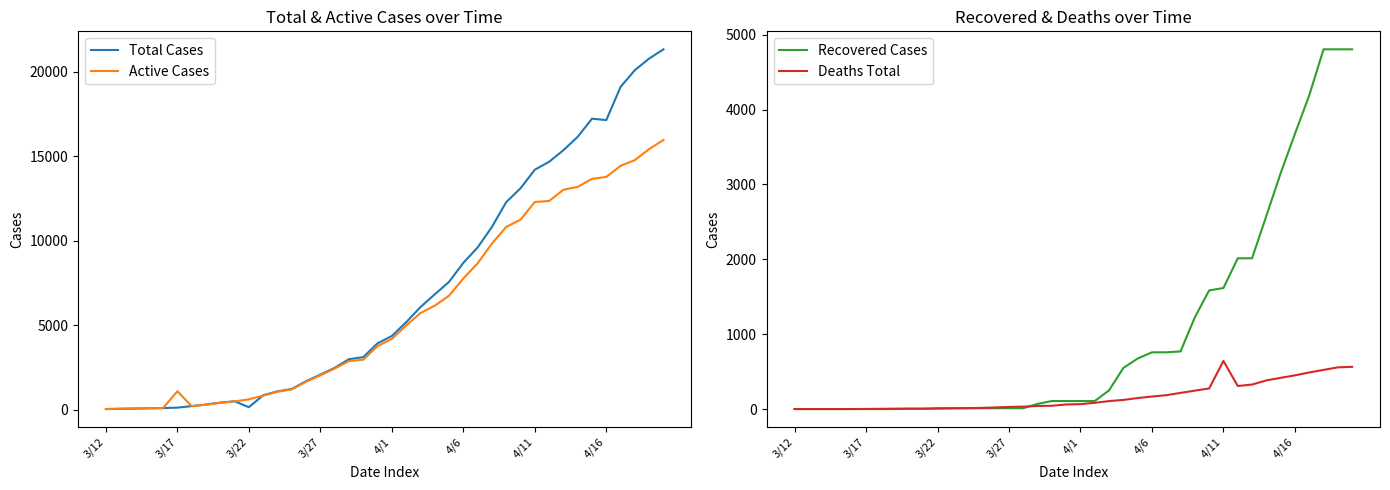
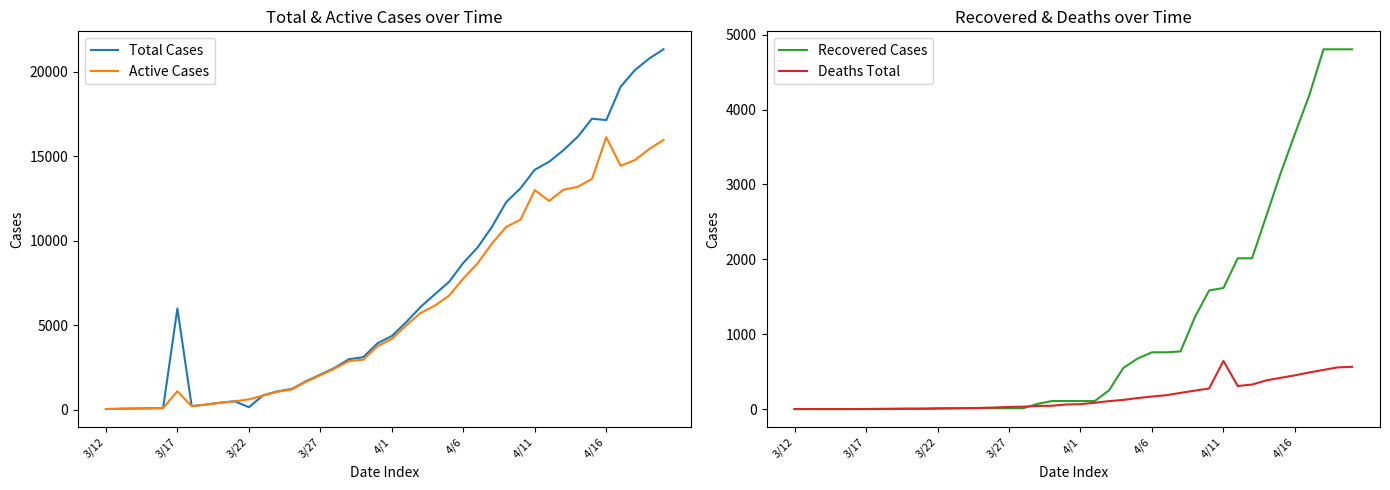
  {
    "Total & Active Cases over Time": {
      "Total Cases": {
-       "3/17": 100,
+       "3/17": 6000,
        "3/22": 100,
        "4/1": 4400,
        "4/6": 8700,
        "4/11": 14200,
        "4/16": 17100
      },
      "Active Cases": {
        "3/17": 1100,
        "3/22": 600,
        "4/1": 4200,
        "4/6": 7800,
-       "4/11": 12300,
-       "4/16": 13800
+       "4/11": 13000,
+       "4/16": 16100
      }
    },
    "Recovered & Deaths over Time": {
      "Recovered Cases": {
        "4/1": 100,
        "4/6": 800,
        "4/11": 1600,
        "4/16": 3700
      },
      "Deaths Total": {
        "4/1": 100,
        "4/6": 200,
        "4/11": 600,
        "4/16": 500
      }
    }
  }
